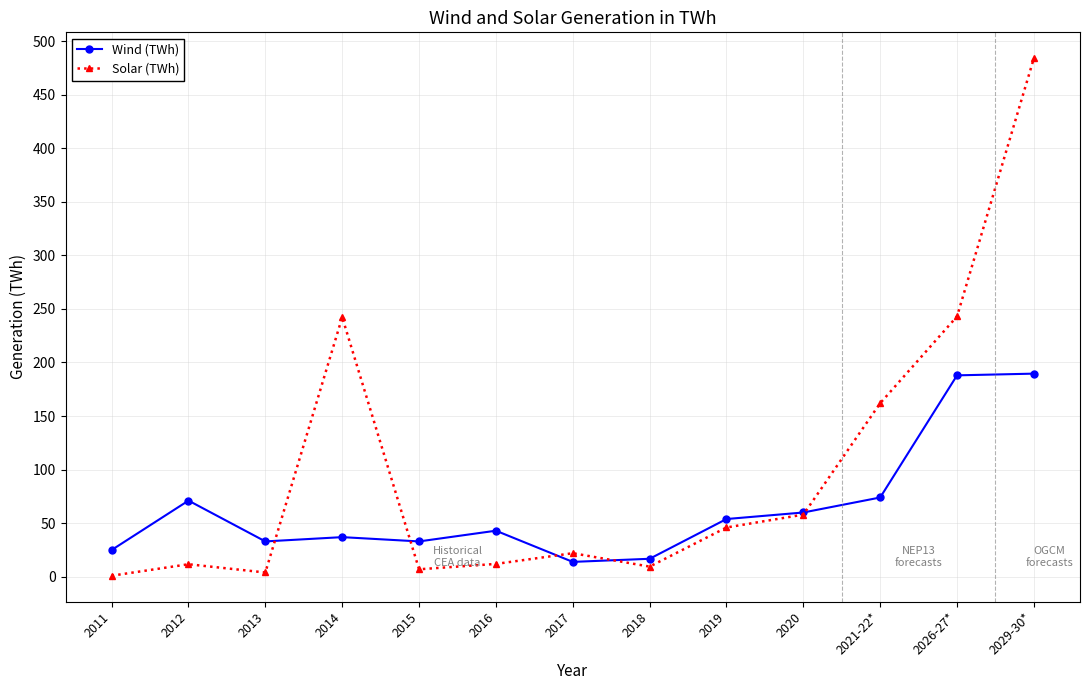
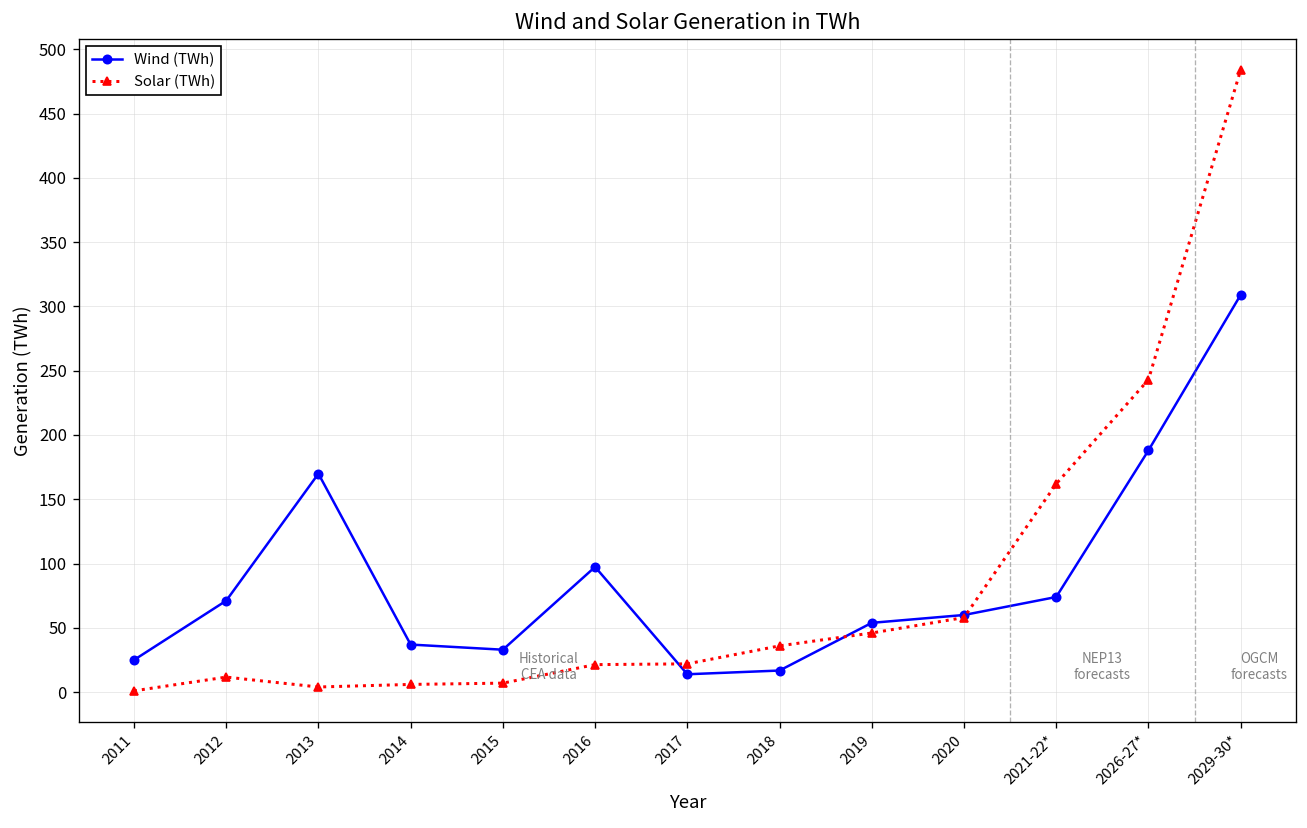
  {
    "Wind (TWh)": {
      "2011": 25,
      "2012": 71,
-     "2013": 33,
+     "2013": 170,
      "2014": 37,
      "2015": 33,
-     "2016": 43,
+     "2016": 97,
      "2017": 14,
      "2018": 17,
      "2019": 54,
      "2021-22*": 74,
      "2026-27*": 188,
-     "2029-30*": 190
+     "2029-30*": 309
    },
    "Solar (TWh)": {
      "2011": 1,
      "2012": 12,
      "2013": 4,
-     "2014": 242,
+     "2014": 6,
      "2015": 7,
-     "2016": 12,
+     "2016": 21,
      "2017": 22,
-     "2018": 10,
+     "2018": 36,
      "2019": 46,
      "2021-22*": 162,
      "2026-27*": 243,
      "2029-30*": 484
    }
  }
